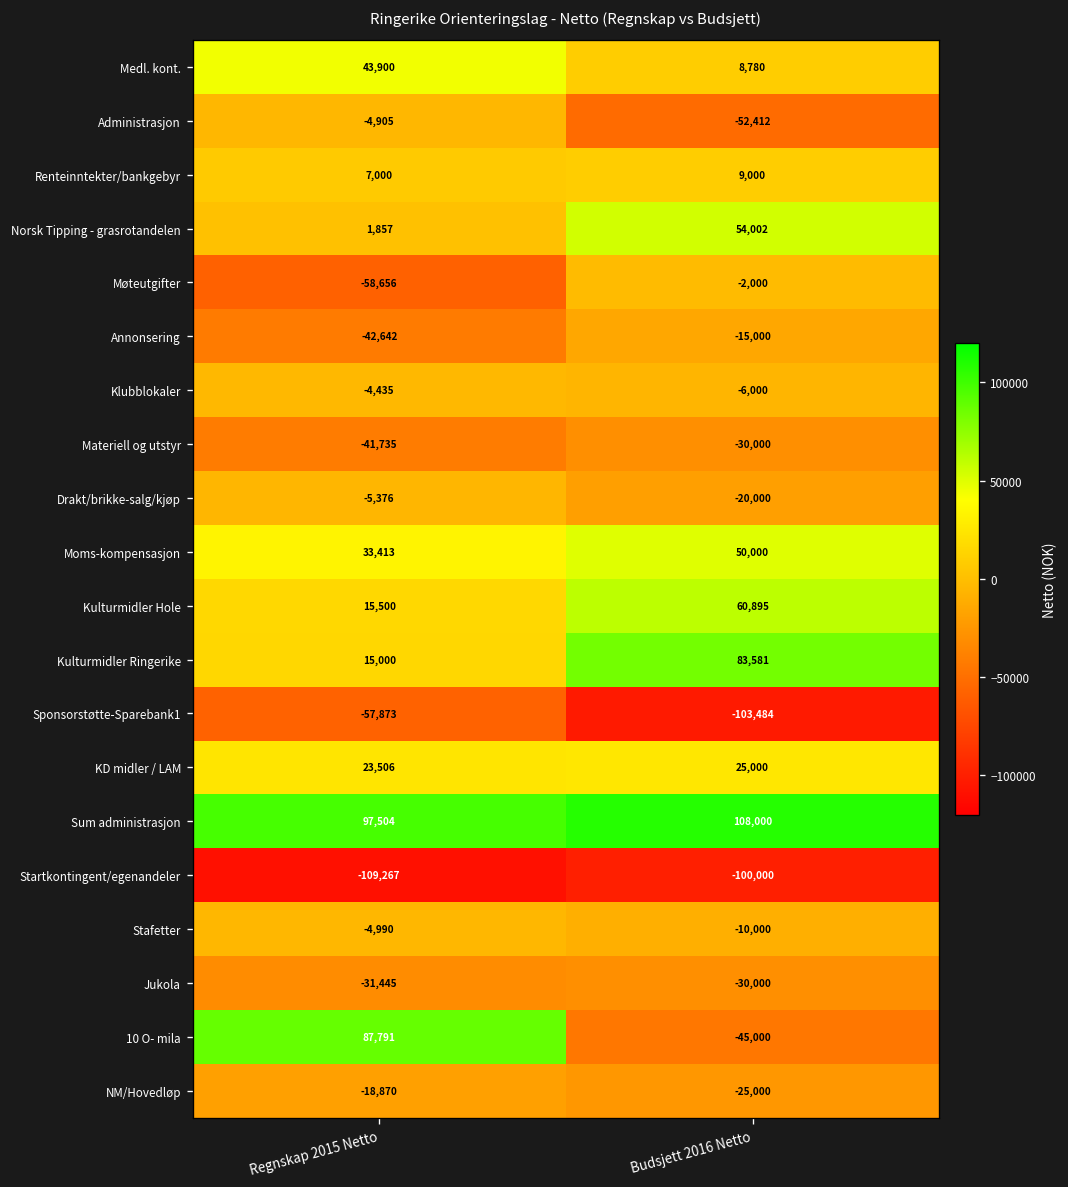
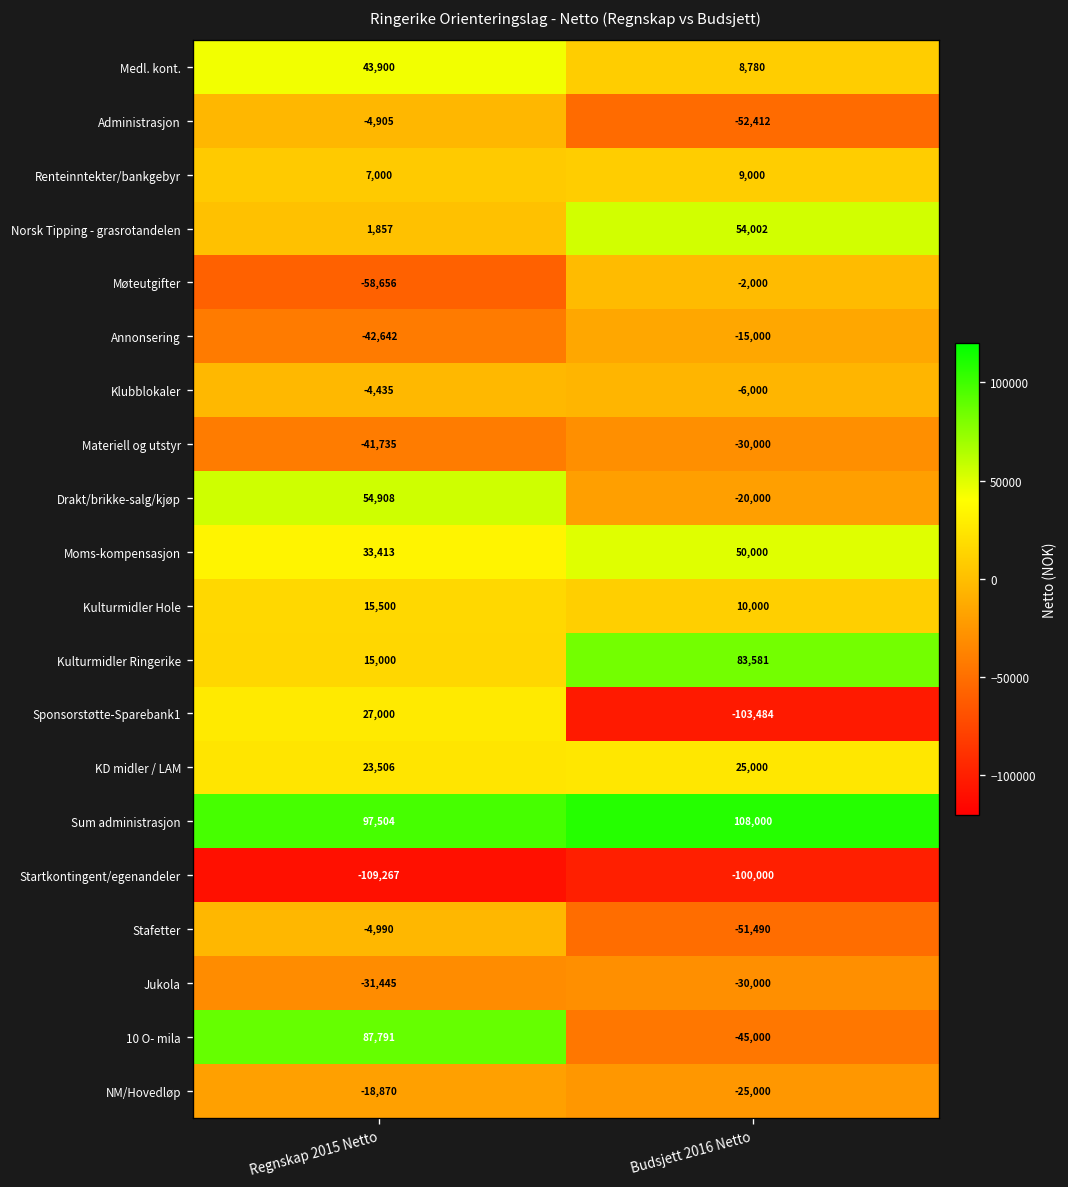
  {
    "Medl. kont.": {
      "Regnskap 2015 Netto": "43,900",
      "Budsjett 2016 Netto": "8,780"
    },
    "Administrasjon": {
      "Regnskap 2015 Netto": "-4,905",
      "Budsjett 2016 Netto": "-52,412"
    },
    "Renteinntekter/bankgebyr": {
      "Regnskap 2015 Netto": "7,000",
      "Budsjett 2016 Netto": "9,000"
    },
    "Norsk Tipping - grasrotandelen": {
      "Regnskap 2015 Netto": "1,857",
      "Budsjett 2016 Netto": "54,002"
    },
    "Møteutgifter": {
      "Regnskap 2015 Netto": "-58,656",
      "Budsjett 2016 Netto": "-2,000"
    },
    "Annonsering": {
      "Regnskap 2015 Netto": "-42,642",
      "Budsjett 2016 Netto": "-15,000"
    },
    "Klubblokaler": {
      "Regnskap 2015 Netto": "-4,435",
      "Budsjett 2016 Netto": "-6,000"
    },
    "Materiell og utstyr": {
      "Regnskap 2015 Netto": "-41,735",
      "Budsjett 2016 Netto": "-30,000"
    },
    "Drakt/brikke-salg/kjøp": {
-     "Regnskap 2015 Netto": "-5,376",
+     "Regnskap 2015 Netto": "54,908",
      "Budsjett 2016 Netto": "-20,000"
    },
    "Moms-kompensasjon": {
      "Regnskap 2015 Netto": "33,413",
      "Budsjett 2016 Netto": "50,000"
    },
    "Kulturmidler Hole": {
      "Regnskap 2015 Netto": "15,500",
-     "Budsjett 2016 Netto": "60,895"
+     "Budsjett 2016 Netto": "10,000"
    },
    "Kulturmidler Ringerike": {
      "Regnskap 2015 Netto": "15,000",
      "Budsjett 2016 Netto": "83,581"
    },
    "Sponsorstøtte-Sparebank1": {
-     "Regnskap 2015 Netto": "-57,873",
+     "Regnskap 2015 Netto": "27,000",
      "Budsjett 2016 Netto": "-103,484"
    },
    "KD midler / LAM": {
      "Regnskap 2015 Netto": "23,506",
      "Budsjett 2016 Netto": "25,000"
    },
    "Sum administrasjon": {
      "Regnskap 2015 Netto": "97,504",
      "Budsjett 2016 Netto": "108,000"
    },
    "Startkontingent/egenandeler": {
      "Regnskap 2015 Netto": "-109,267",
      "Budsjett 2016 Netto": "-100,000"
    },
    "Stafetter": {
      "Regnskap 2015 Netto": "-4,990",
-     "Budsjett 2016 Netto": "-10,000"
+     "Budsjett 2016 Netto": "-51,490"
    },
    "Jukola": {
      "Regnskap 2015 Netto": "-31,445",
      "Budsjett 2016 Netto": "-30,000"
    },
    "10 O- mila": {
      "Regnskap 2015 Netto": "87,791",
      "Budsjett 2016 Netto": "-45,000"
    },
    "NM/Hovedløp": {
      "Regnskap 2015 Netto": "-18,870",
      "Budsjett 2016 Netto": "-25,000"
    }
  }
